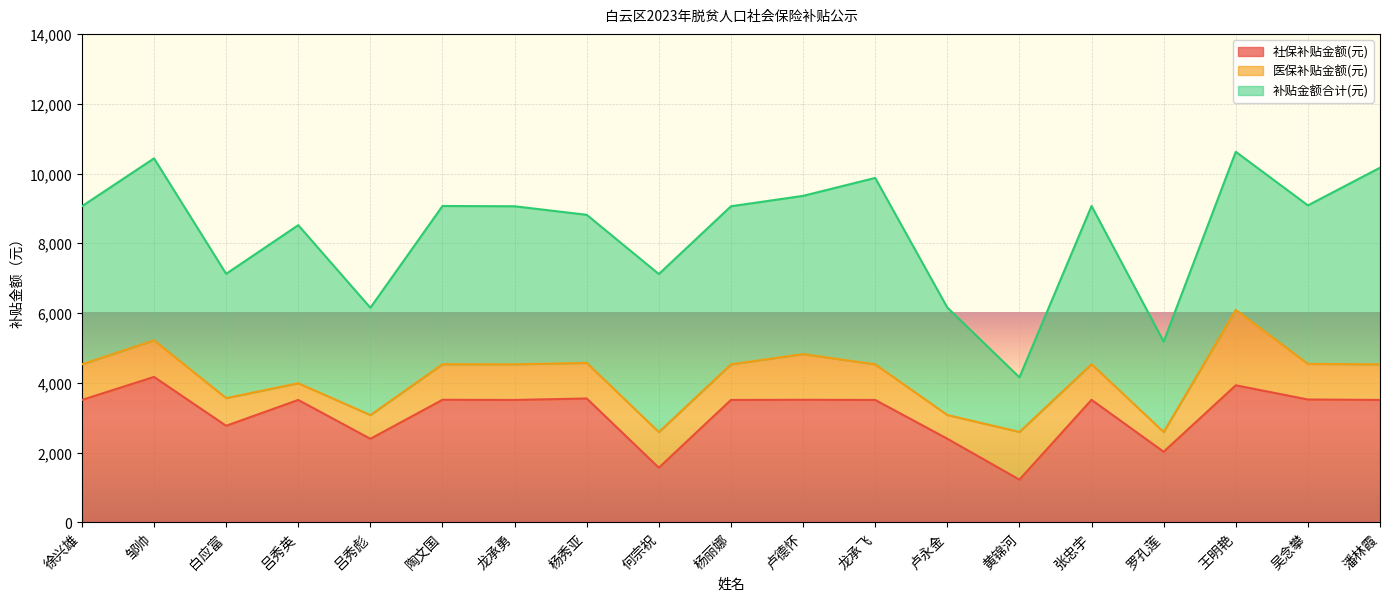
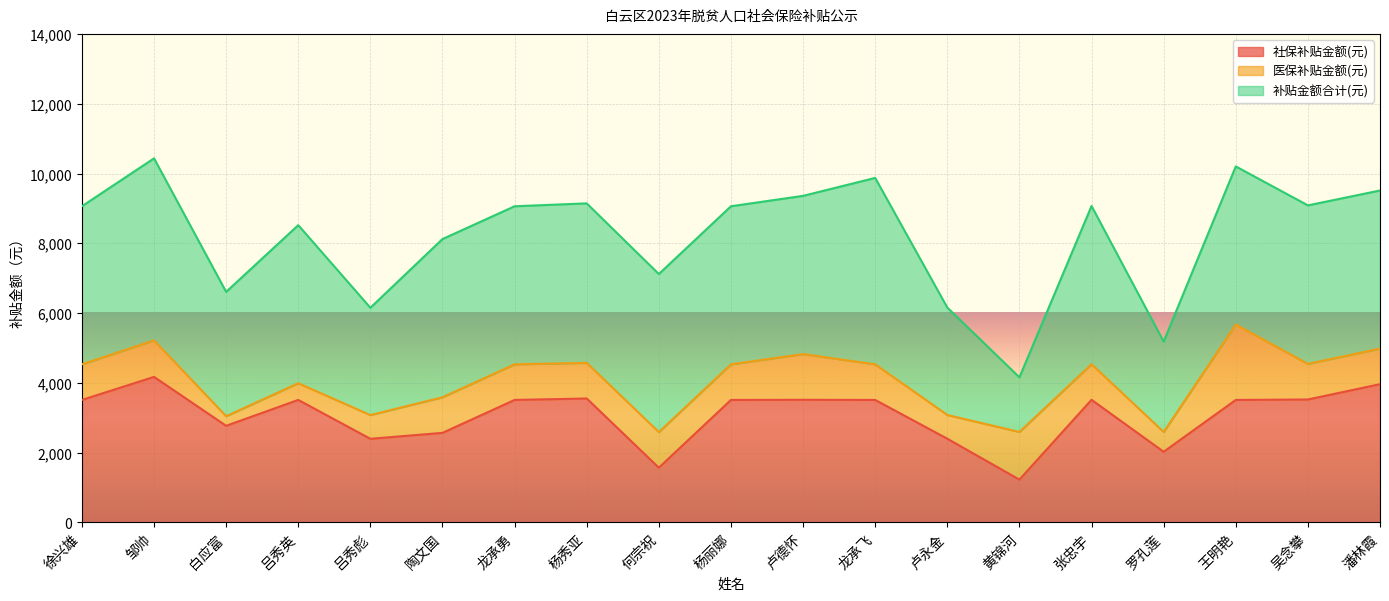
  {
    "社保补贴金额(元)": {
      "徐兴雄": "3,500",
      "邹帅": "4,200",
      "白应富": "2,800",
      "吕秀英": "3,500",
      "吕秀彪": "2,400",
-     "陶文国": "3,500",
+     "陶文国": "2,600",
      "龙承勇": "3,500",
      "杨秀亚": "3,600",
      "何宗祝": "1,600",
      "杨丽娜": "3,500",
      "卢德怀": "3,500",
      "龙承飞": "3,500",
      "卢永金": "2,400",
      "黄锦河": "1,200",
      "张忠宇": "3,500",
      "罗孔莲": "2,000",
-     "王明艳": "3,900",
+     "王明艳": "3,500",
      "吴念攀": "3,500",
-     "潘林霞": "3,500"
+     "潘林霞": "4,000"
    },
    "医保补贴金额(元)": {
      "徐兴雄": "1,000",
      "邹帅": "1,000",
-     "白应富": "800",
+     "白应富": "300",
      "吕秀英": "500",
      "吕秀彪": "700",
      "陶文国": "1,000",
      "龙承勇": "1,000",
      "杨秀亚": "1,000",
      "何宗祝": "1,000",
      "杨丽娜": "1,000",
      "卢德怀": "1,300",
      "龙承飞": "1,000",
      "卢永金": "700",
      "黄锦河": "1,400",
      "张忠宇": "1,000",
      "罗孔莲": "600",
      "王明艳": "2,200",
      "吴念攀": "1,000",
      "潘林霞": "1,000"
    },
    "补贴金额合计(元)": {
      "徐兴雄": "4,500",
      "邹帅": "5,200",
      "白应富": "3,600",
      "吕秀英": "4,500",
      "吕秀彪": "3,100",
      "陶文国": "4,500",
      "龙承勇": "4,500",
-     "杨秀亚": "4,200",
+     "杨秀亚": "4,600",
      "何宗祝": "4,500",
      "杨丽娜": "4,500",
      "卢德怀": "4,500",
      "龙承飞": "5,300",
      "卢永金": "3,100",
      "黄锦河": "1,600",
      "张忠宇": "4,500",
      "罗孔莲": "2,600",
      "王明艳": "4,500",
      "吴念攀": "4,500",
-     "潘林霞": "5,600"
+     "潘林霞": "4,500"
    }
  }
